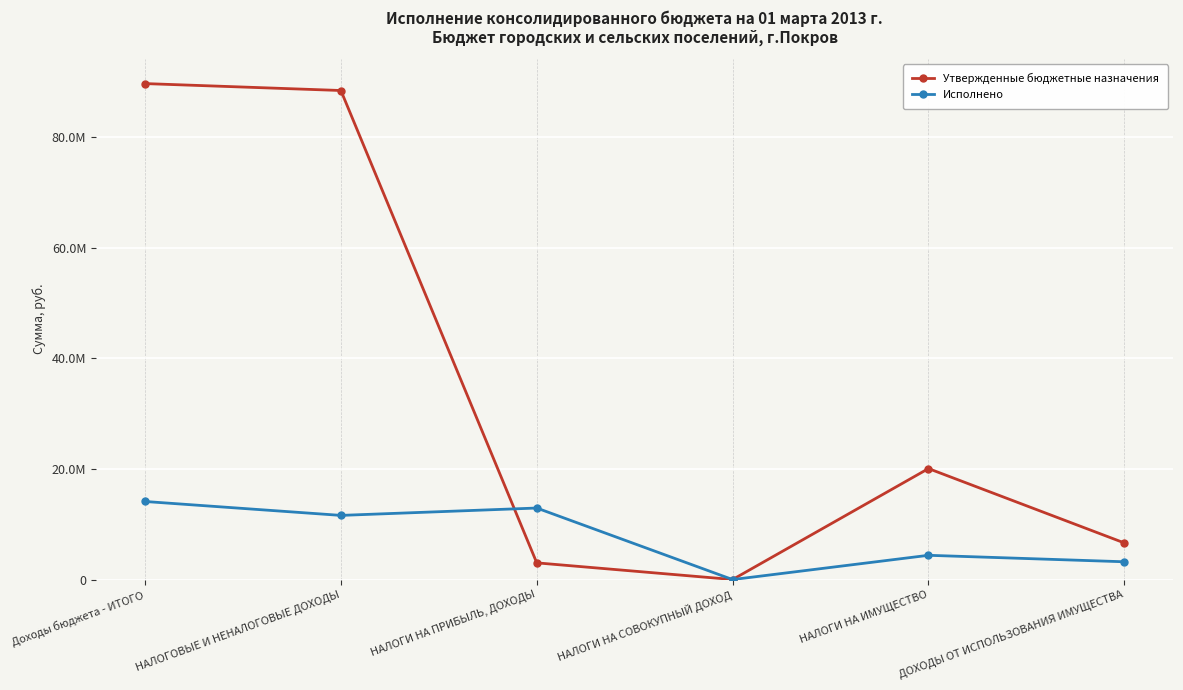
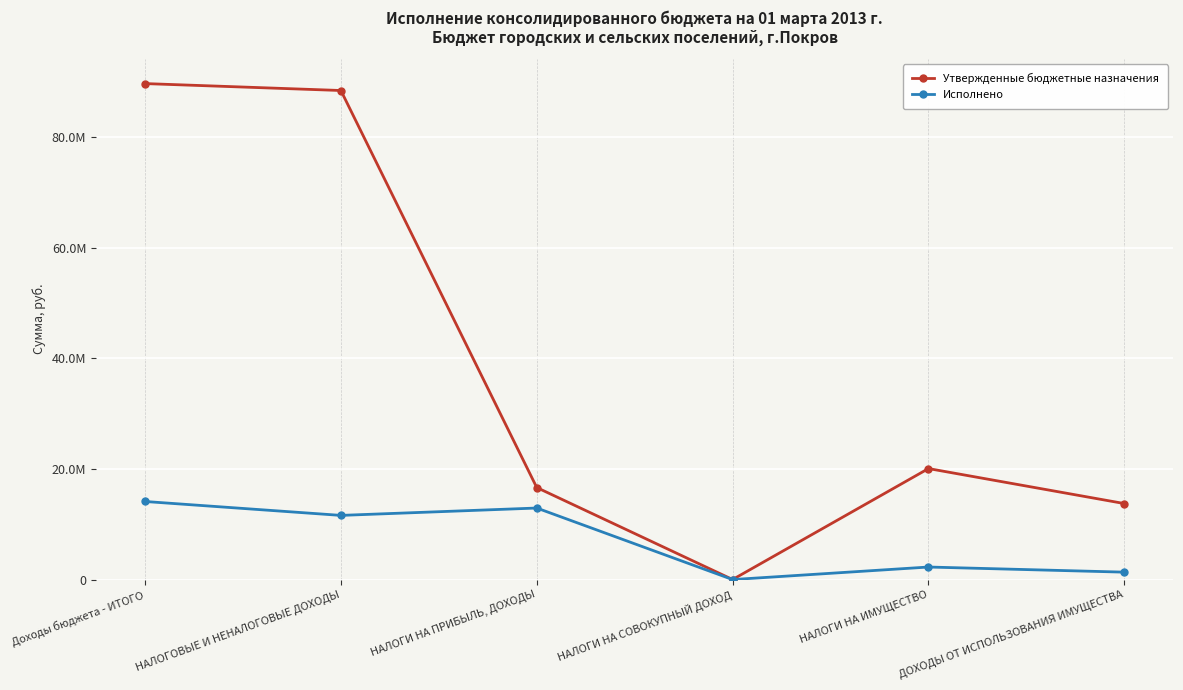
  {
    "Утвержденные бюджетные назначения": {
      "Доходы бюджета - ИТОГО": 90000000,
      "НАЛОГОВЫЕ И НЕНАЛОГОВЫЕ ДОХОДЫ": 88000000,
-     "НАЛОГИ НА ПРИБЫЛЬ, ДОХОДЫ": 3000000,
+     "НАЛОГИ НА ПРИБЫЛЬ, ДОХОДЫ": 17000000,
      "НАЛОГИ НА ИМУЩЕСТВО": 20000000,
-     "ДОХОДЫ ОТ ИСПОЛЬЗОВАНИЯ ИМУЩЕСТВА": 7000000
+     "ДОХОДЫ ОТ ИСПОЛЬЗОВАНИЯ ИМУЩЕСТВА": 14000000
    },
    "Исполнено": {
      "Доходы бюджета - ИТОГО": 14000000,
      "НАЛОГОВЫЕ И НЕНАЛОГОВЫЕ ДОХОДЫ": 12000000,
      "НАЛОГИ НА ПРИБЫЛЬ, ДОХОДЫ": 13000000,
-     "НАЛОГИ НА ИМУЩЕСТВО": 4000000,
-     "ДОХОДЫ ОТ ИСПОЛЬЗОВАНИЯ ИМУЩЕСТВА": 3000000
+     "НАЛОГИ НА ИМУЩЕСТВО": 2000000,
+     "ДОХОДЫ ОТ ИСПОЛЬЗОВАНИЯ ИМУЩЕСТВА": 1000000
    }
  }
